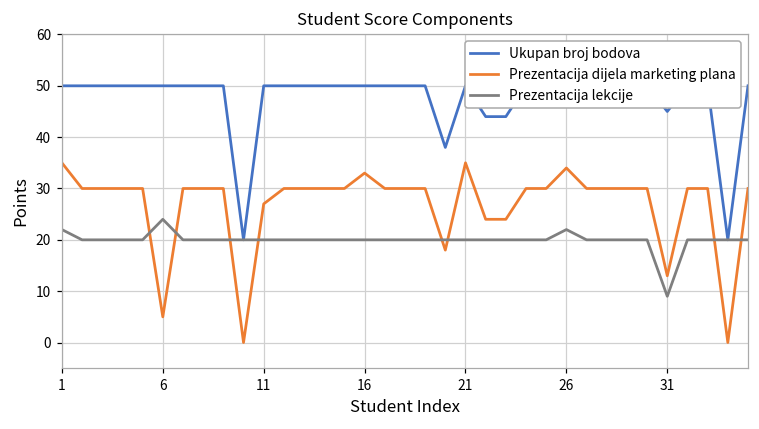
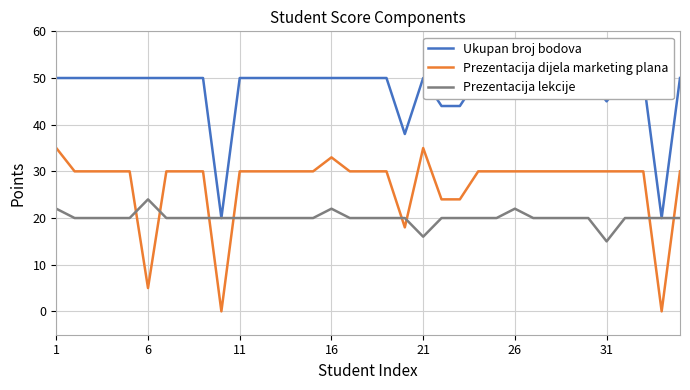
  {
    "Ukupan broj bodova": {
      "1": 50,
      "6": 50,
      "11": 50,
      "16": 50,
      "21": 50,
      "31": 45
    },
    "Prezentacija dijela marketing plana": {
      "1": 35,
      "6": 5,
-     "11": 27,
+     "11": 30,
      "16": 33,
      "21": 35,
-     "26": 34,
-     "31": 13
+     "26": 30,
+     "31": 30
    },
    "Prezentacija lekcije": {
      "1": 22,
      "6": 24,
      "11": 20,
-     "16": 20,
-     "21": 20,
+     "16": 22,
+     "21": 16,
      "26": 22,
-     "31": 9
+     "31": 15
    }
  }
